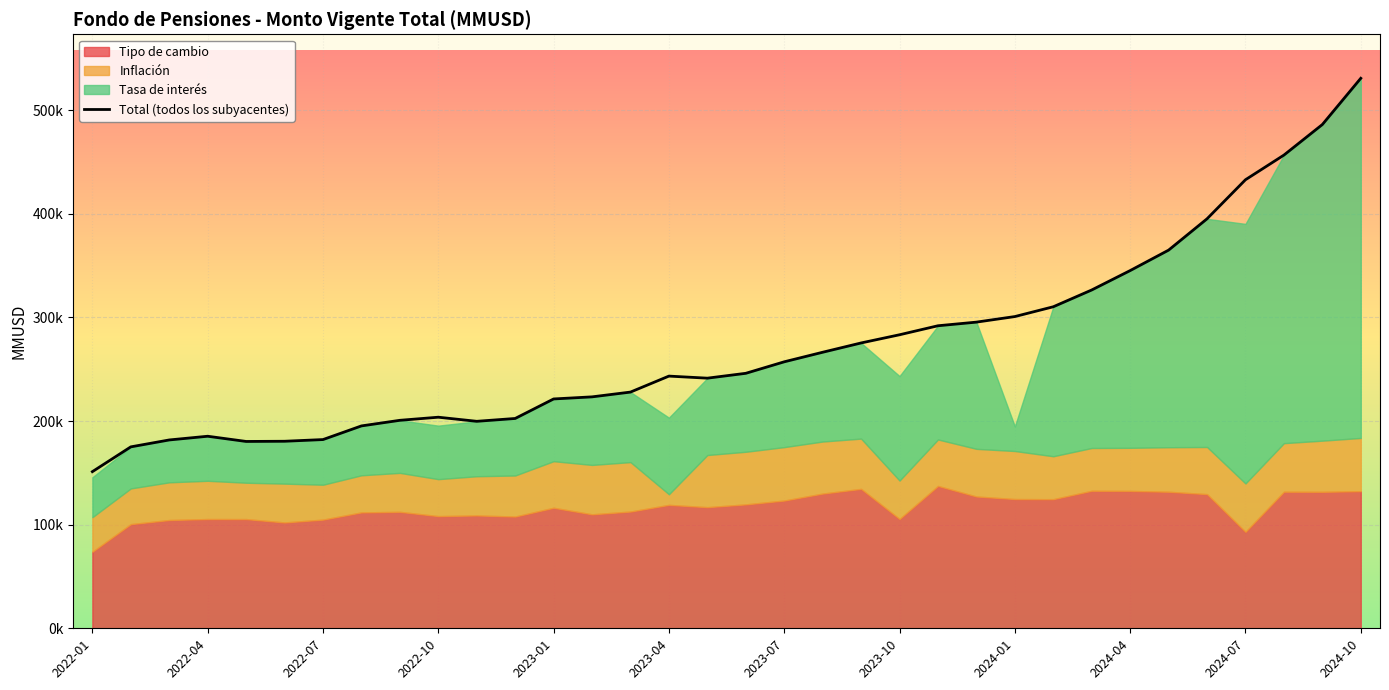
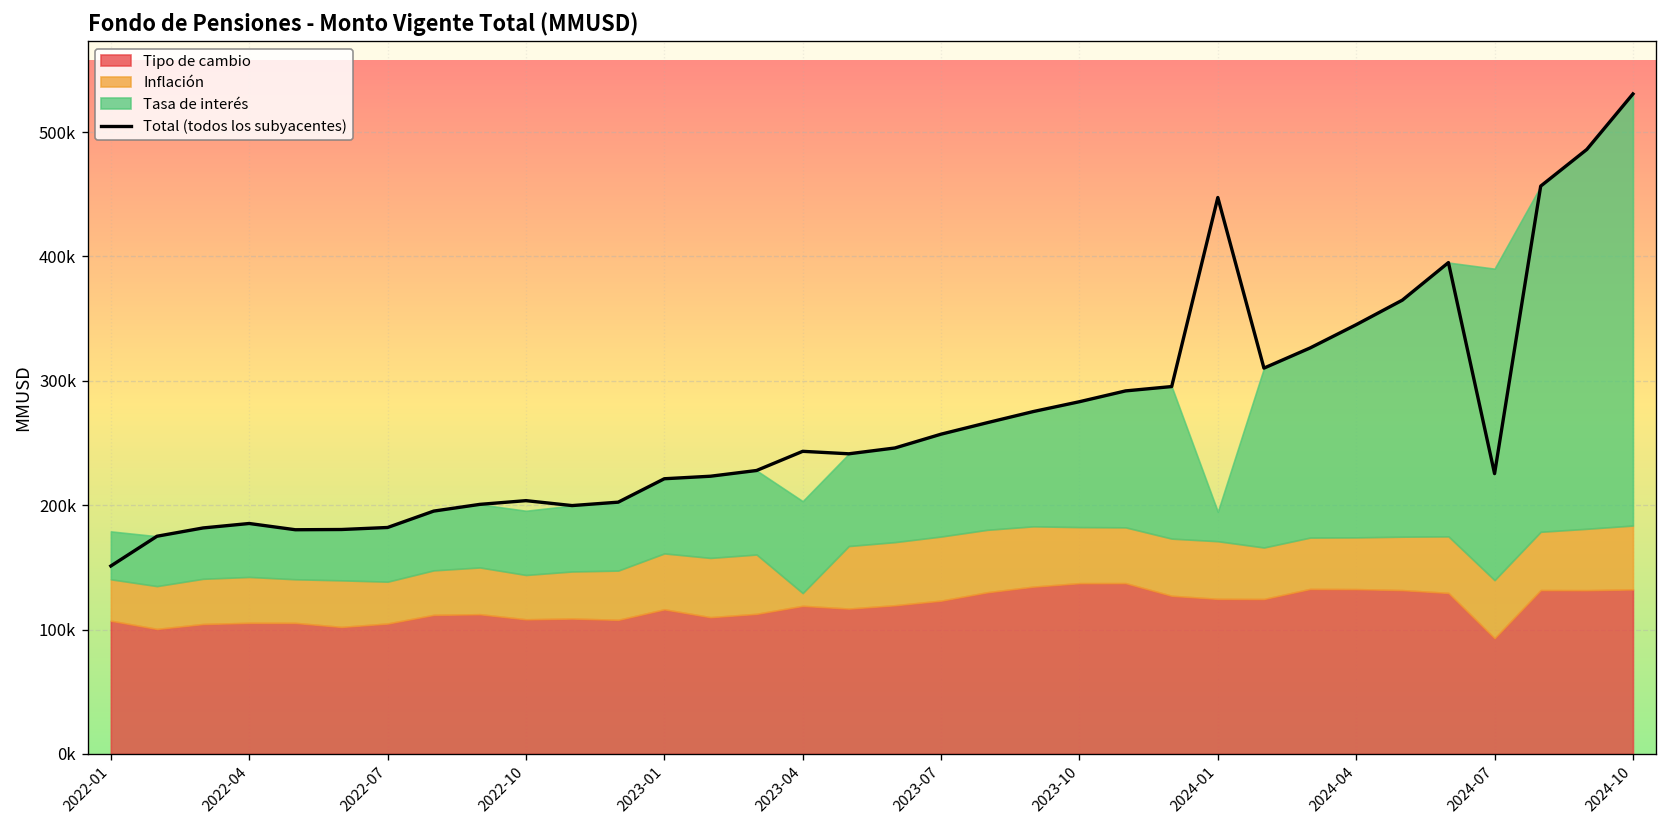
  {
    "Tipo de cambio": {
-     "2022-01": 74000,
+     "2022-01": 107000,
      "2022-04": 105000,
      "2022-07": 105000,
      "2022-10": 108000,
      "2023-01": 116000,
      "2023-04": 119000,
      "2023-07": 123000,
-     "2023-10": 105000,
+     "2023-10": 137000,
      "2024-01": 125000,
      "2024-04": 133000,
      "2024-07": 93000,
      "2024-10": 132000
    },
    "Total (todos los subyacentes)": {
      "2022-01": 151000,
      "2022-10": 204000,
      "2023-04": 243000,
-     "2024-01": 301000,
-     "2024-07": 433000
+     "2024-01": 447000,
+     "2024-07": 225000
    },
    "Inflación": {
      "2022-01": 33000,
      "2022-04": 37000,
      "2022-07": 34000,
      "2022-10": 36000,
      "2023-01": 45000,
      "2023-04": 10000,
      "2023-07": 52000,
-     "2023-10": 37000,
+     "2023-10": 45000,
      "2024-01": 46000,
      "2024-04": 42000,
      "2024-07": 47000,
      "2024-10": 51000
    },
    "Tasa de interés": {
      "2022-01": 39000,
      "2022-10": 52000,
      "2023-04": 74000,
      "2024-01": 24000,
      "2024-07": 250000
    }
  }
